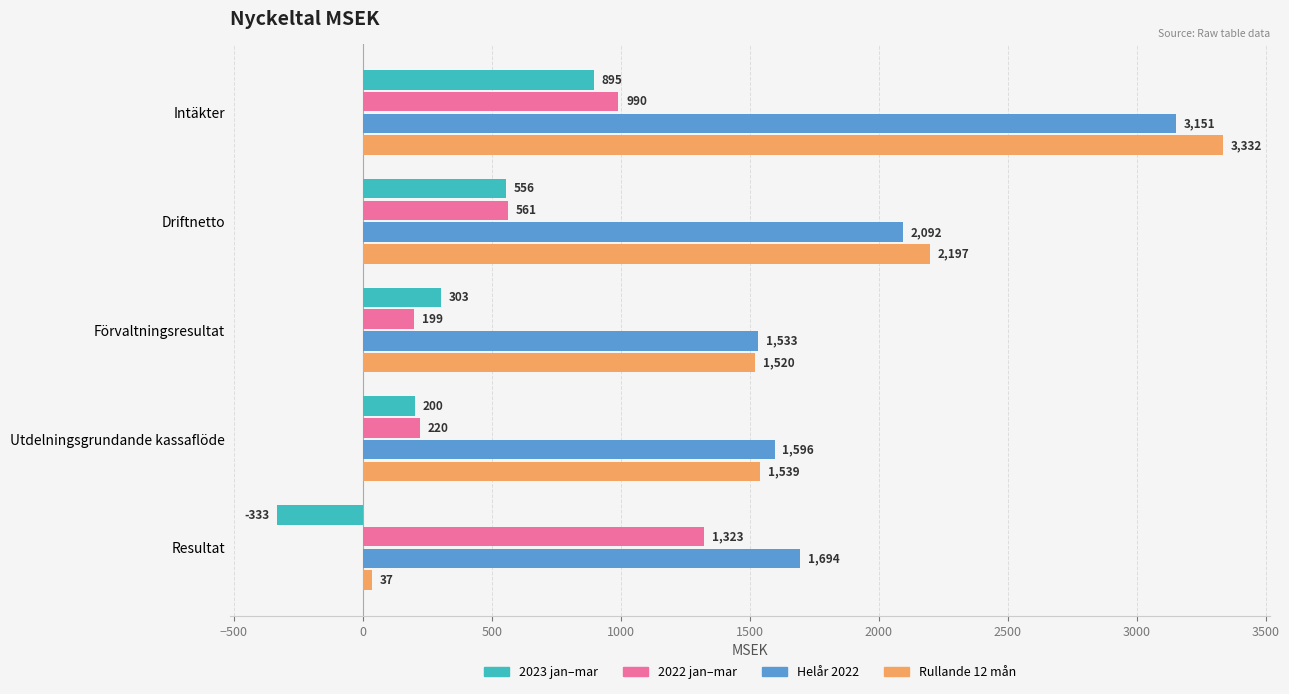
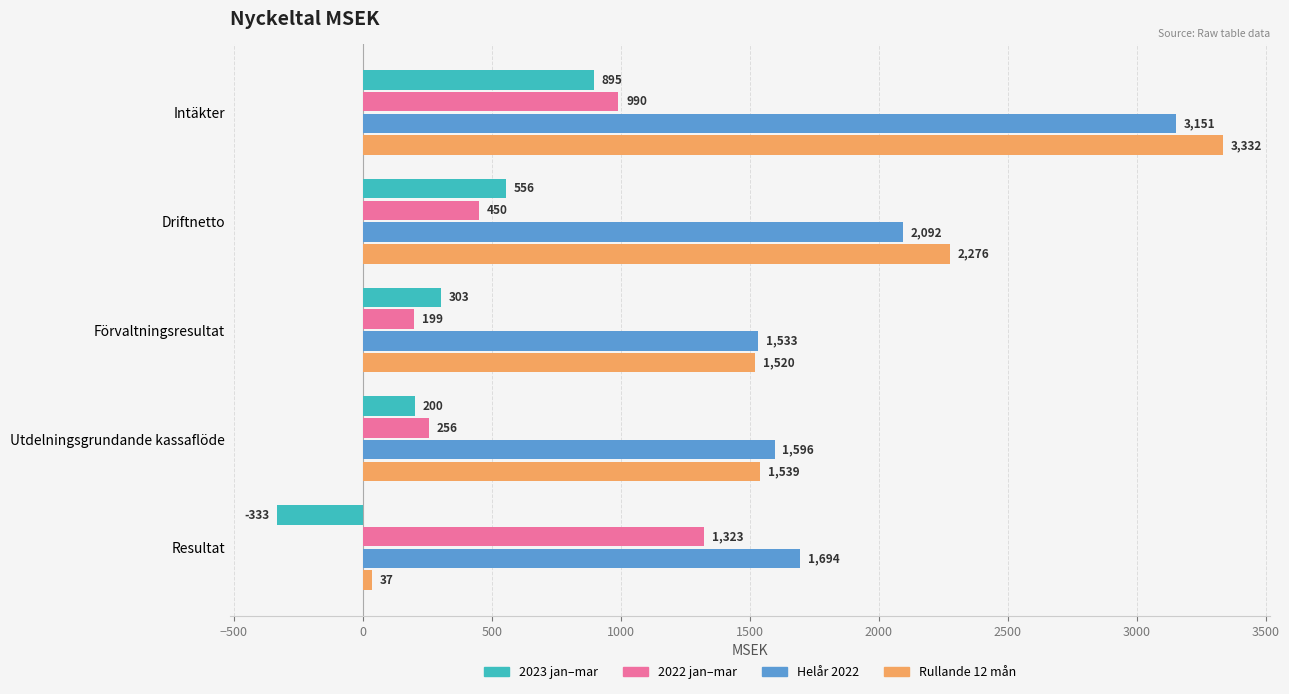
  {
    "2022 jan–mar": {
      "Intäkter": "990",
-     "Driftnetto": "561",
+     "Driftnetto": "450",
      "Förvaltningsresultat": "199",
-     "Utdelningsgrundande kassaflöde": "220",
+     "Utdelningsgrundande kassaflöde": "256",
      "Resultat": "1,323"
    },
    "Rullande 12 mån": {
      "Intäkter": "3,332",
-     "Driftnetto": "2,197",
+     "Driftnetto": "2,276",
      "Förvaltningsresultat": "1,520",
      "Utdelningsgrundande kassaflöde": "1,539",
      "Resultat": "37"
    }
  }
